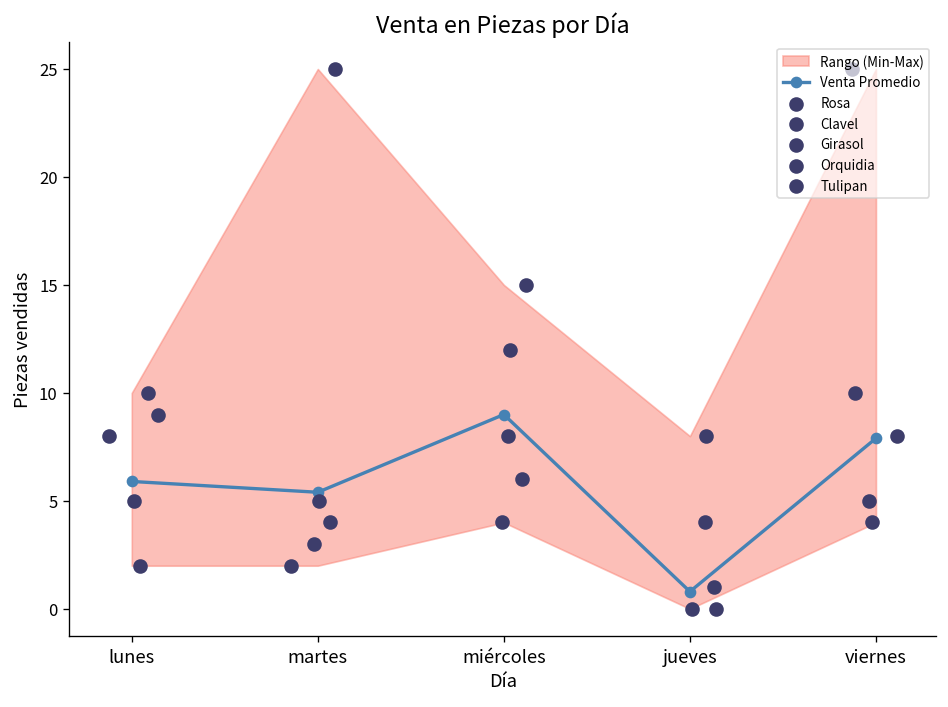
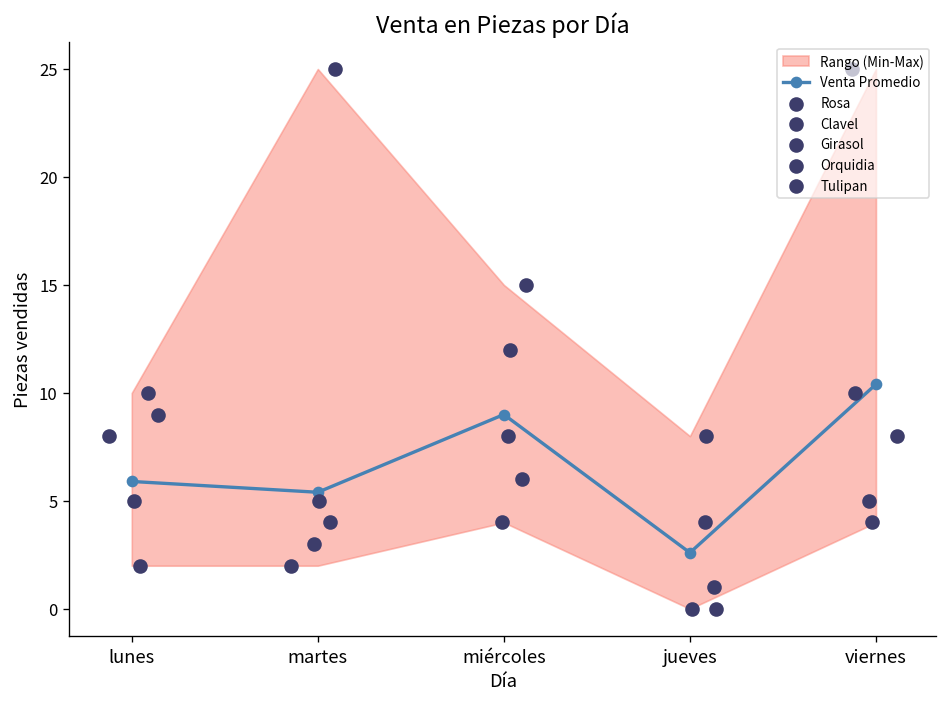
  {
    "Venta Promedio": {
      "lunes": 5.9,
      "martes": 5.4,
      "miércoles": 9.0,
-     "jueves": 0.8,
-     "viernes": 7.9
+     "jueves": 2.6,
+     "viernes": 10.4
    }
  }
